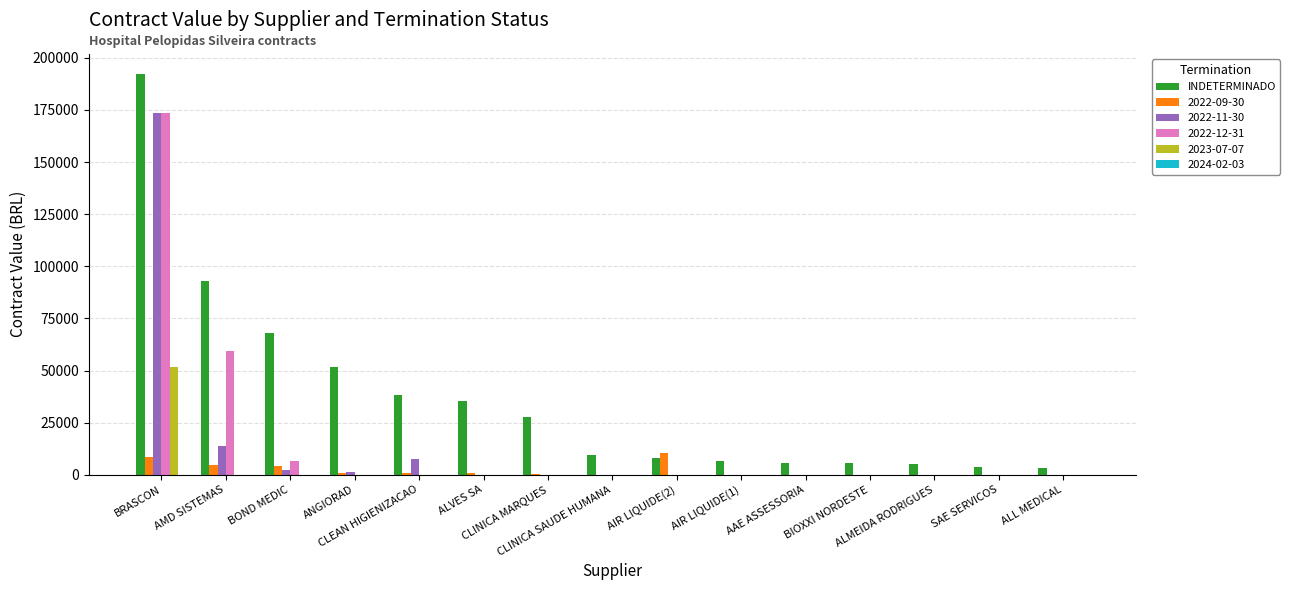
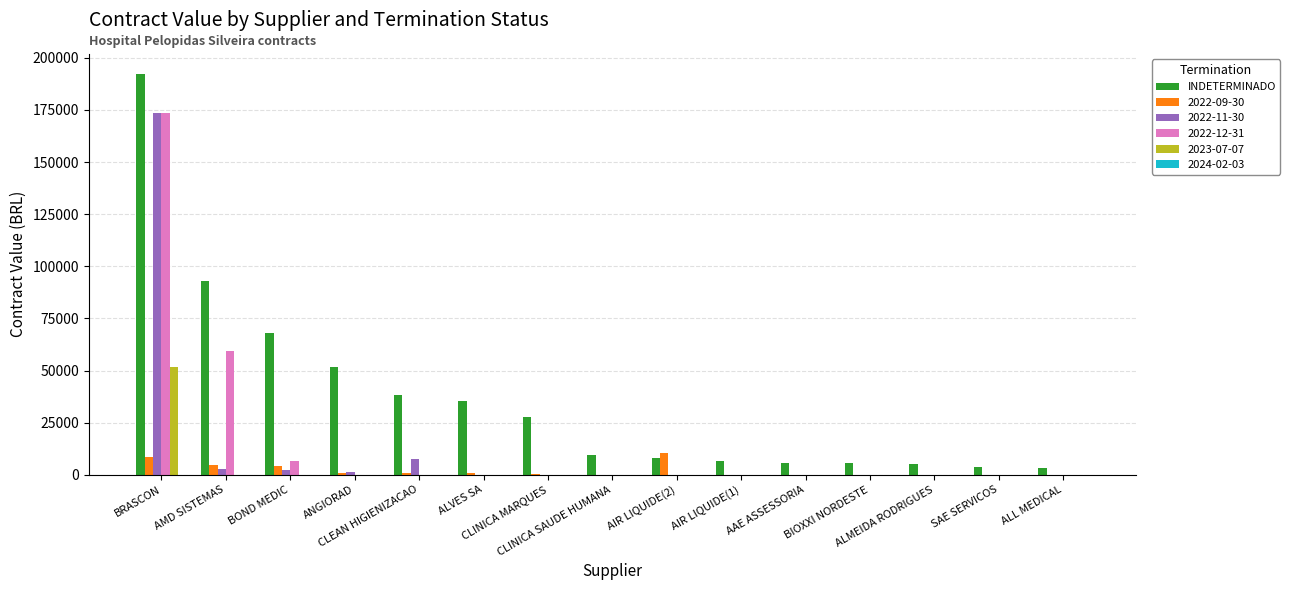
  {
    "INDETERMINADO": {
      "BRASCON": 192000,
      "AMD SISTEMAS": 93000,
      "BOND MEDIC": 68000,
      "ANGIORAD": 52000,
      "CLEAN HIGIENIZACAO": 38000,
      "ALVES SA": 35000,
      "CLINICA MARQUES": 28000,
      "CLINICA SAUDE HUMANA": 10000,
      "AIR LIQUIDE(2)": 8000,
      "AIR LIQUIDE(1)": 7000,
      "AAE ASSESSORIA": 6000,
      "BIOXXI NORDESTE": 6000,
      "ALMEIDA RODRIGUES": 5000,
      "SAE SERVICOS": 4000,
      "ALL MEDICAL": 3000
    },
    "2022-09-30": {
      "BRASCON": 8000,
      "AMD SISTEMAS": 5000,
      "BOND MEDIC": 4000,
      "CLINICA SAUDE HUMANA": 0,
      "AIR LIQUIDE(2)": 10000,
      "AIR LIQUIDE(1)": 0,
      "AAE ASSESSORIA": 0,
      "BIOXXI NORDESTE": 0,
      "ALMEIDA RODRIGUES": 0,
      "SAE SERVICOS": 0,
      "ALL MEDICAL": 0
    },
    "2022-11-30": {
      "BRASCON": 174000,
-     "AMD SISTEMAS": 14000,
+     "AMD SISTEMAS": 3000,
      "BOND MEDIC": 2000,
      "ANGIORAD": 2000,
      "CLEAN HIGIENIZACAO": 8000,
      "ALVES SA": 0,
      "CLINICA MARQUES": 0,
      "CLINICA SAUDE HUMANA": 0,
      "AIR LIQUIDE(2)": 0,
      "AIR LIQUIDE(1)": 0,
      "AAE ASSESSORIA": 0,
      "BIOXXI NORDESTE": 0,
      "ALMEIDA RODRIGUES": 0,
      "SAE SERVICOS": 0,
      "ALL MEDICAL": 0
    },
    "2022-12-31": {
      "BRASCON": 174000,
      "AMD SISTEMAS": 59000,
      "BOND MEDIC": 6000,
      "ANGIORAD": 0,
      "CLEAN HIGIENIZACAO": 0,
      "ALVES SA": 0,
      "CLINICA MARQUES": 0,
      "CLINICA SAUDE HUMANA": 0,
      "AIR LIQUIDE(2)": 0,
      "AIR LIQUIDE(1)": 0,
      "AAE ASSESSORIA": 0,
      "BIOXXI NORDESTE": 0,
      "ALMEIDA RODRIGUES": 0,
      "SAE SERVICOS": 0,
      "ALL MEDICAL": 0
    },
    "2023-07-07": {
      "BRASCON": 52000,
      "AMD SISTEMAS": 0,
      "BOND MEDIC": 0,
      "ANGIORAD": 0,
      "CLEAN HIGIENIZACAO": 0,
      "ALVES SA": 0,
      "CLINICA MARQUES": 0,
      "CLINICA SAUDE HUMANA": 0,
      "AIR LIQUIDE(2)": 0,
      "AIR LIQUIDE(1)": 0,
      "AAE ASSESSORIA": 0,
      "BIOXXI NORDESTE": 0,
      "ALMEIDA RODRIGUES": 0,
      "SAE SERVICOS": 0,
      "ALL MEDICAL": 0
    },
    "2024-02-03": {
      "BRASCON": 0,
      "AMD SISTEMAS": 0,
      "BOND MEDIC": 0,
      "ANGIORAD": 0,
      "CLEAN HIGIENIZACAO": 0,
      "ALVES SA": 0,
      "CLINICA MARQUES": 0,
      "CLINICA SAUDE HUMANA": 0,
      "AIR LIQUIDE(2)": 0,
      "AIR LIQUIDE(1)": 0,
      "AAE ASSESSORIA": 0,
      "BIOXXI NORDESTE": 0,
      "ALMEIDA RODRIGUES": 0,
      "SAE SERVICOS": 0,
      "ALL MEDICAL": 0
    }
  }
